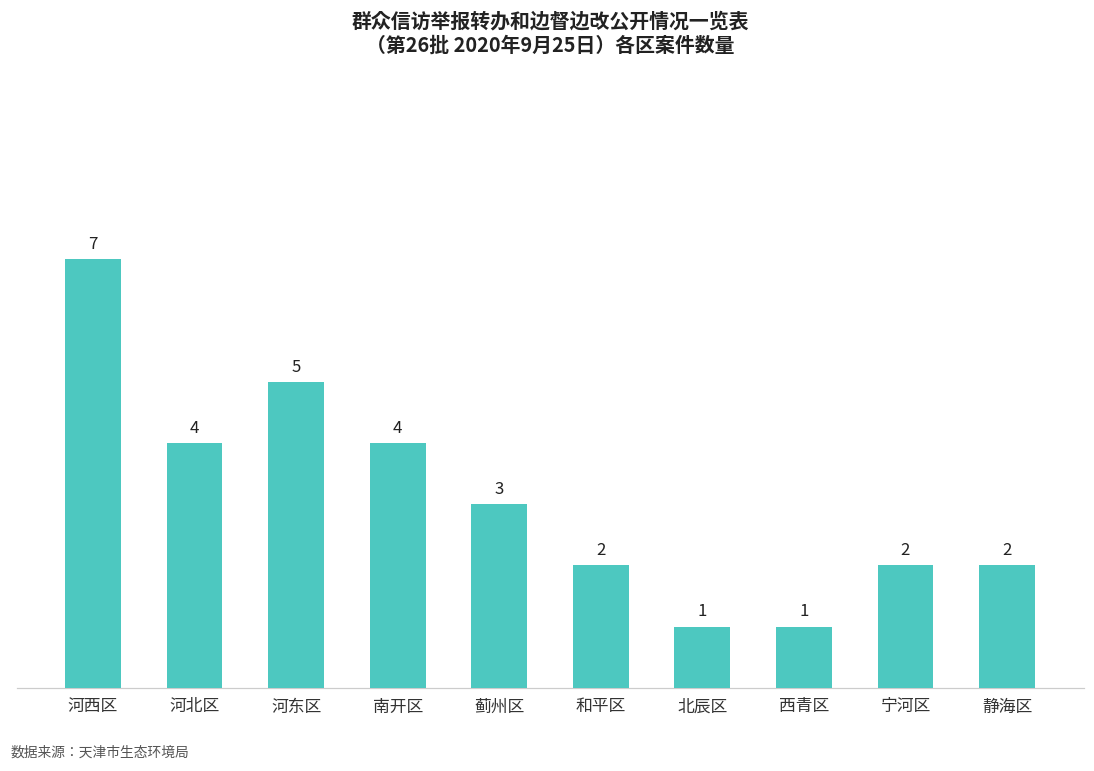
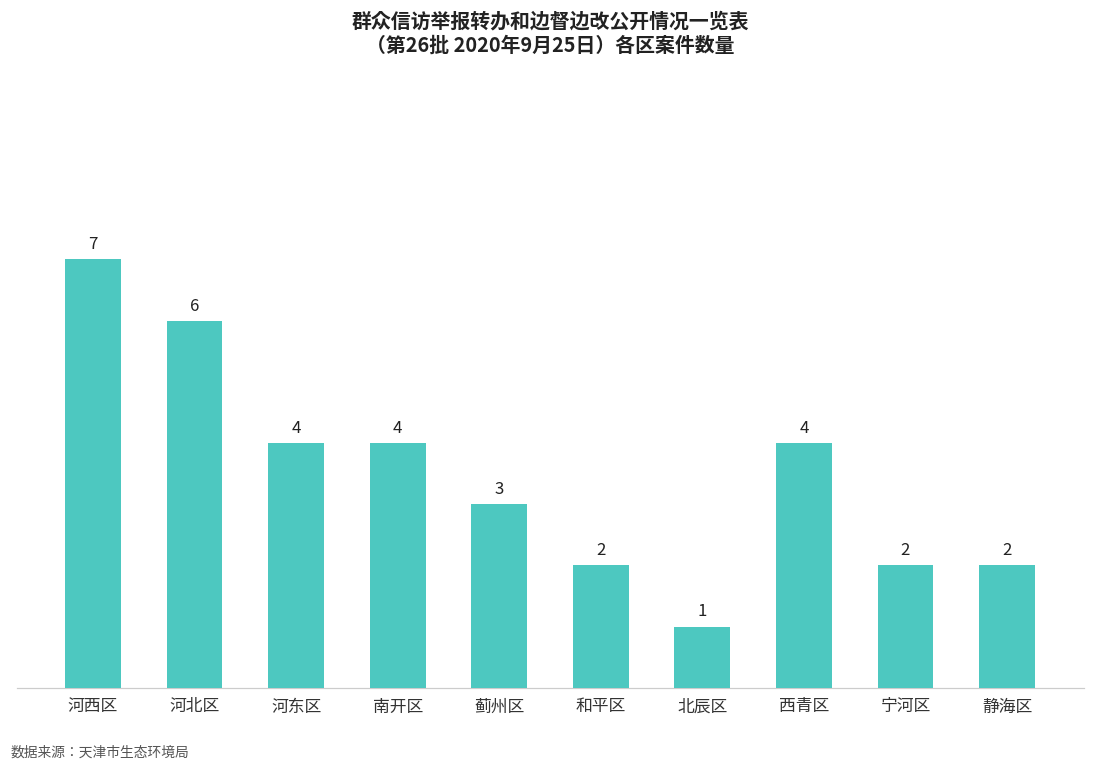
  {
    "河西区": 7,
-   "河北区": 4,
-   "河东区": 5,
+   "河北区": 6,
+   "河东区": 4,
    "南开区": 4,
    "蓟州区": 3,
    "和平区": 2,
    "北辰区": 1,
-   "西青区": 1,
+   "西青区": 4,
    "宁河区": 2,
    "静海区": 2
  }
